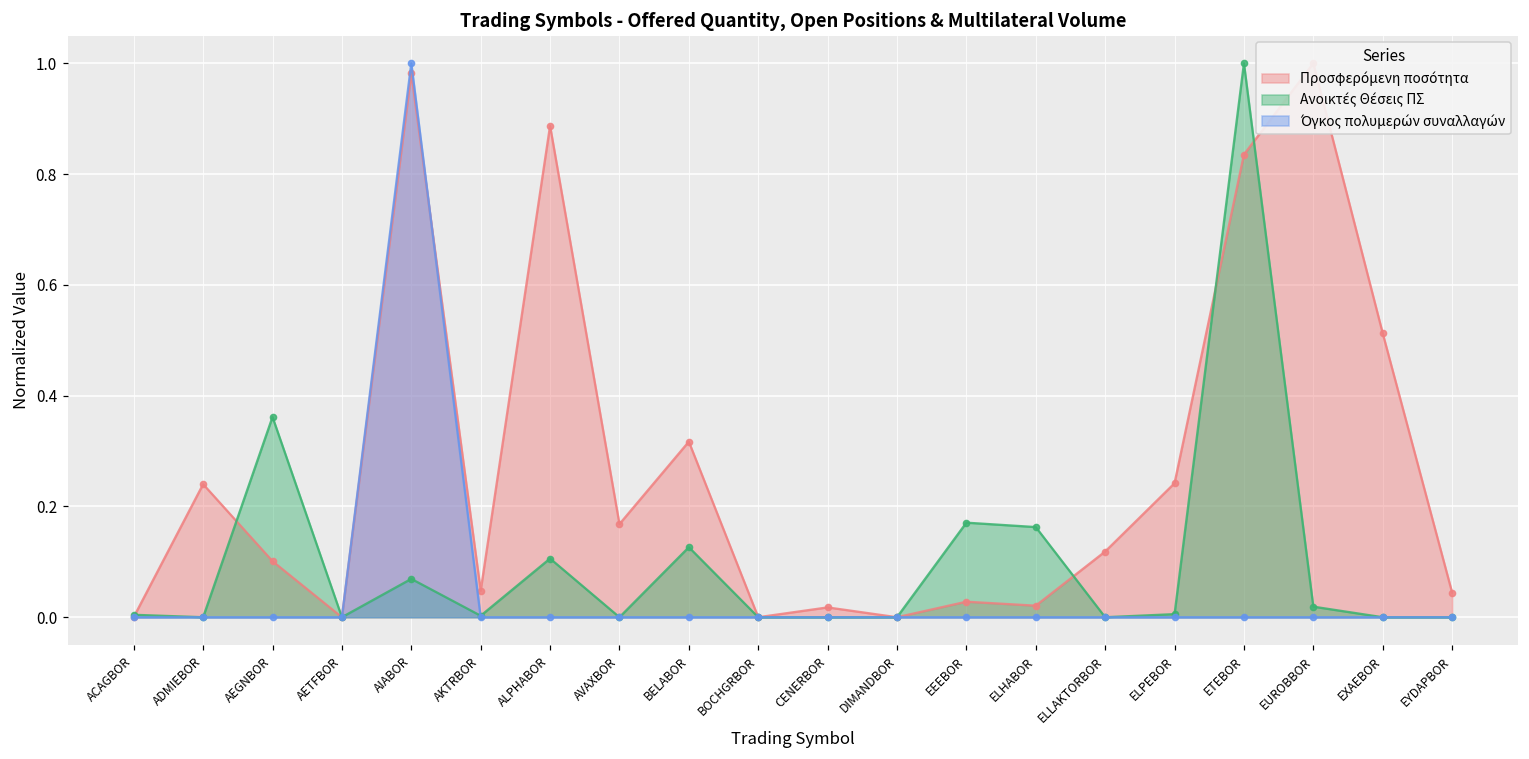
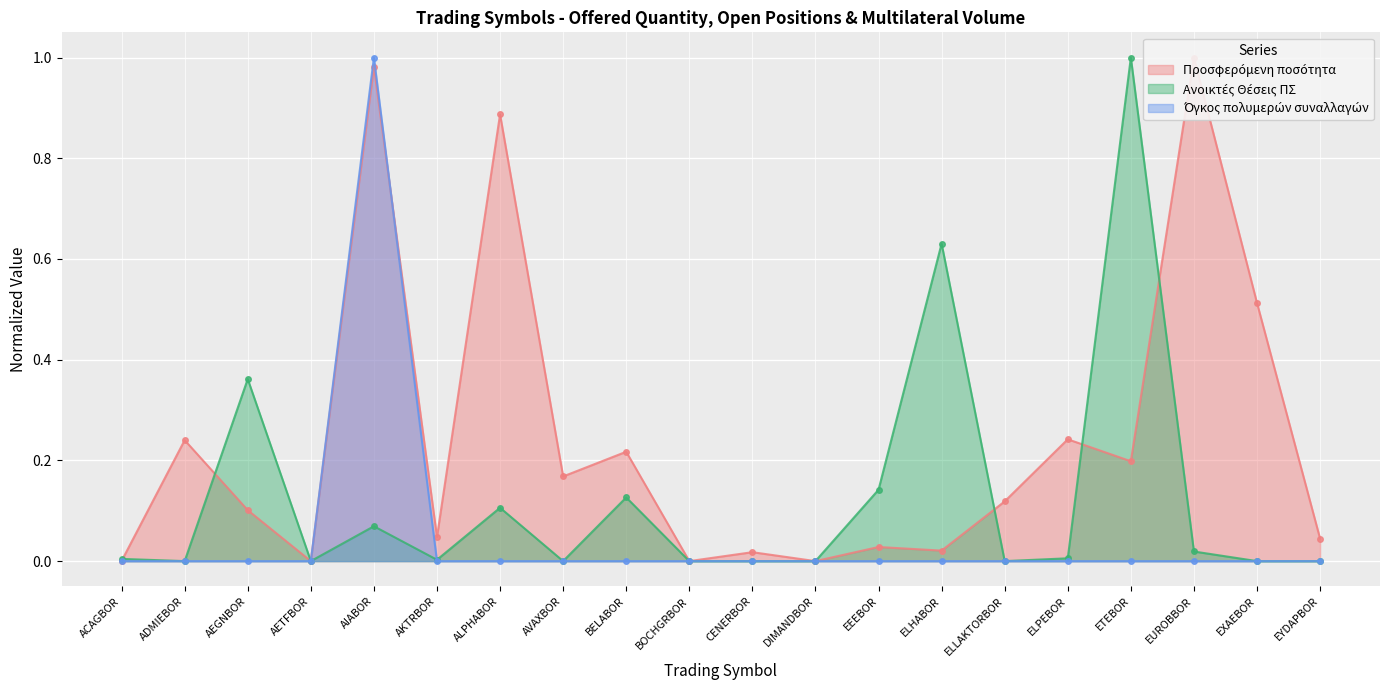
  {
    "Προσφερόμενη ποσότητα": {
      "ADMIEBOR": 0.24,
      "AEGNBOR": 0.10,
      "AIABOR": 0.98,
      "AKTRBOR": 0.05,
      "ALPHABOR": 0.89,
      "AVAXBOR": 0.17,
-     "BELABOR": 0.32,
+     "BELABOR": 0.22,
      "CENERBOR": 0.02,
      "EEEBOR": 0.03,
      "ELHABOR": 0.02,
      "ELLAKTORBOR": 0.12,
      "ELPEBOR": 0.24,
-     "ETEBOR": 0.84,
+     "ETEBOR": 0.20,
      "EXAEBOR": 0.51,
      "EYDAPBOR": 0.04
    },
    "Ανοικτές Θέσεις ΠΣ": {
      "AEGNBOR": 0.36,
      "AIABOR": 0.07,
      "ALPHABOR": 0.11,
      "BELABOR": 0.13,
-     "EEEBOR": 0.17,
-     "ELHABOR": 0.16,
+     "EEEBOR": 0.14,
+     "ELHABOR": 0.63,
      "ELPEBOR": 0.01,
      "ETEBOR": 1.00,
      "EUROBBOR": 0.02
    },
    "Όγκος πολυμερών συναλλαγών": {
      "AEGNBOR": 0.00,
      "AIABOR": 1.00,
      "ALPHABOR": 0.00,
      "BELABOR": 0.00,
      "EEEBOR": 0.00,
      "ELHABOR": 0.00,
      "ELPEBOR": 0.00,
      "ETEBOR": 0.00,
      "EUROBBOR": 0.00
    }
  }
